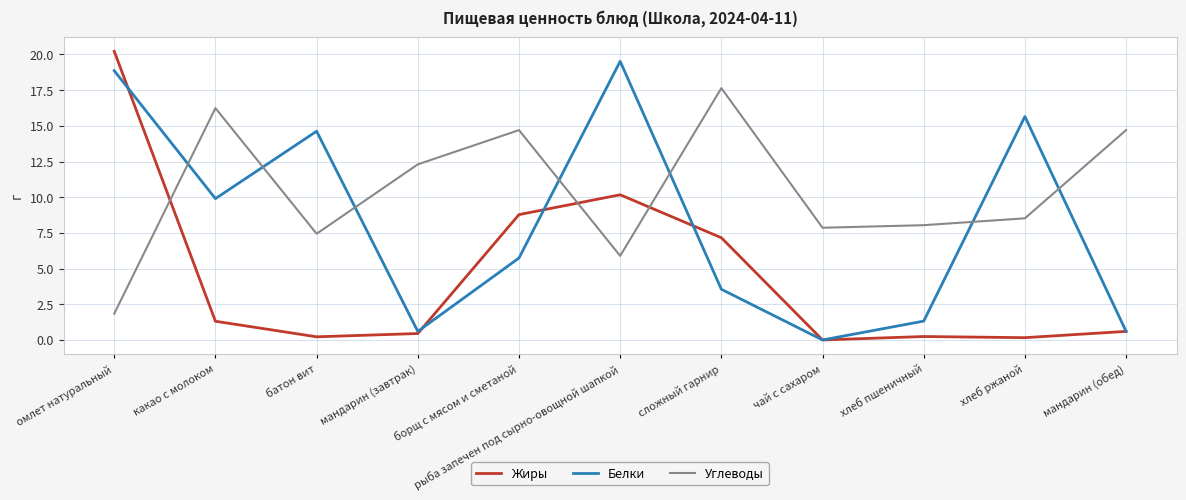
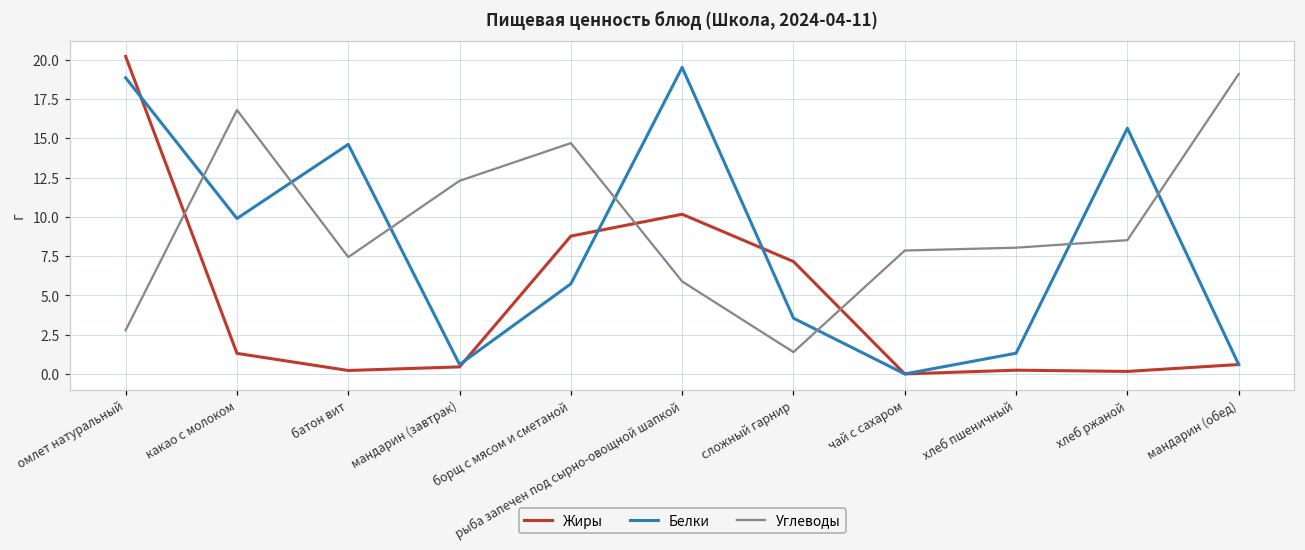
  {
    "Жиры": {
      "омлет натуральный": 20.2,
      "какао с молоком": 1.3,
      "батон вит": 0.2,
      "борщ с мясом и сметаной": 8.8,
      "рыба запечен под сырно-овощной шапкой": 10.2,
      "сложный гарнир": 7.2,
      "хлеб пшеничный": 0.2,
      "хлеб ржаной": 0.2
    },
    "Белки": {
      "омлет натуральный": 18.9,
      "какао с молоком": 9.9,
      "батон вит": 14.6,
      "борщ с мясом и сметаной": 5.7,
      "рыба запечен под сырно-овощной шапкой": 19.5,
      "сложный гарнир": 3.6,
      "хлеб пшеничный": 1.3,
      "хлеб ржаной": 15.7
    },
    "Углеводы": {
-     "омлет натуральный": 1.8,
-     "какао с молоком": 16.2,
+     "омлет натуральный": 2.8,
+     "какао с молоком": 16.8,
      "батон вит": 7.4,
      "мандарин (завтрак)": 12.3,
      "борщ с мясом и сметаной": 14.7,
      "рыба запечен под сырно-овощной шапкой": 5.9,
-     "сложный гарнир": 17.6,
+     "сложный гарнир": 1.4,
      "чай с сахаром": 7.9,
      "хлеб пшеничный": 8.0,
      "хлеб ржаной": 8.5,
-     "мандарин (обед)": 14.7
+     "мандарин (обед)": 19.1
    }
  }
